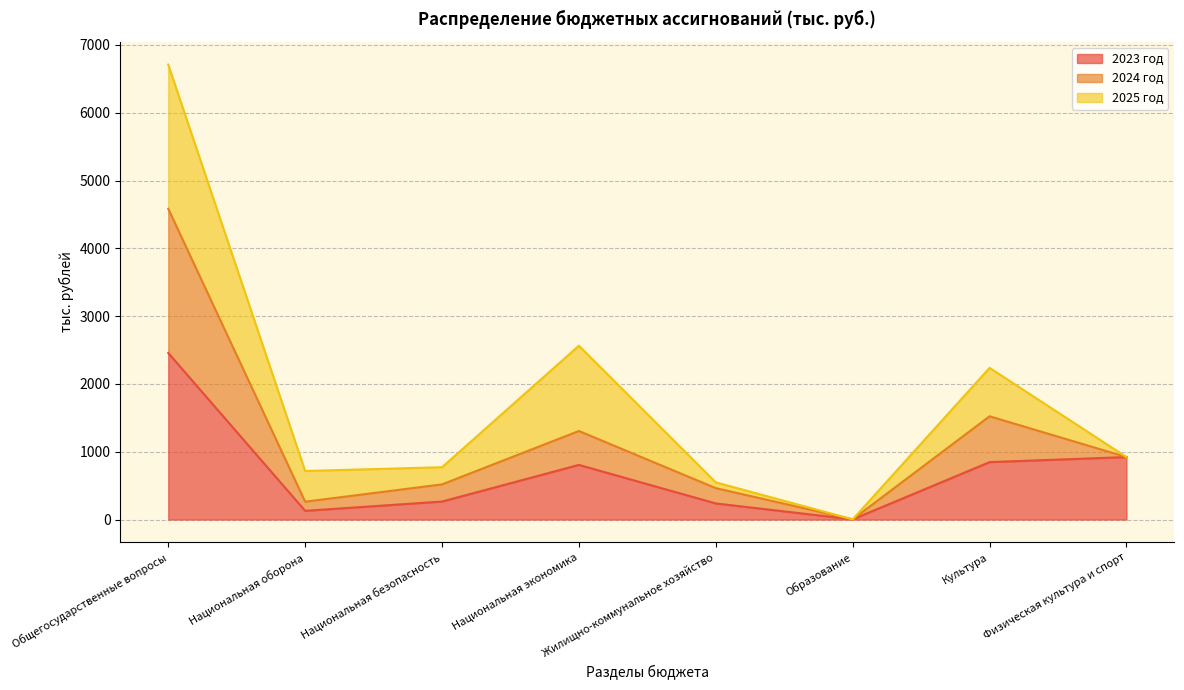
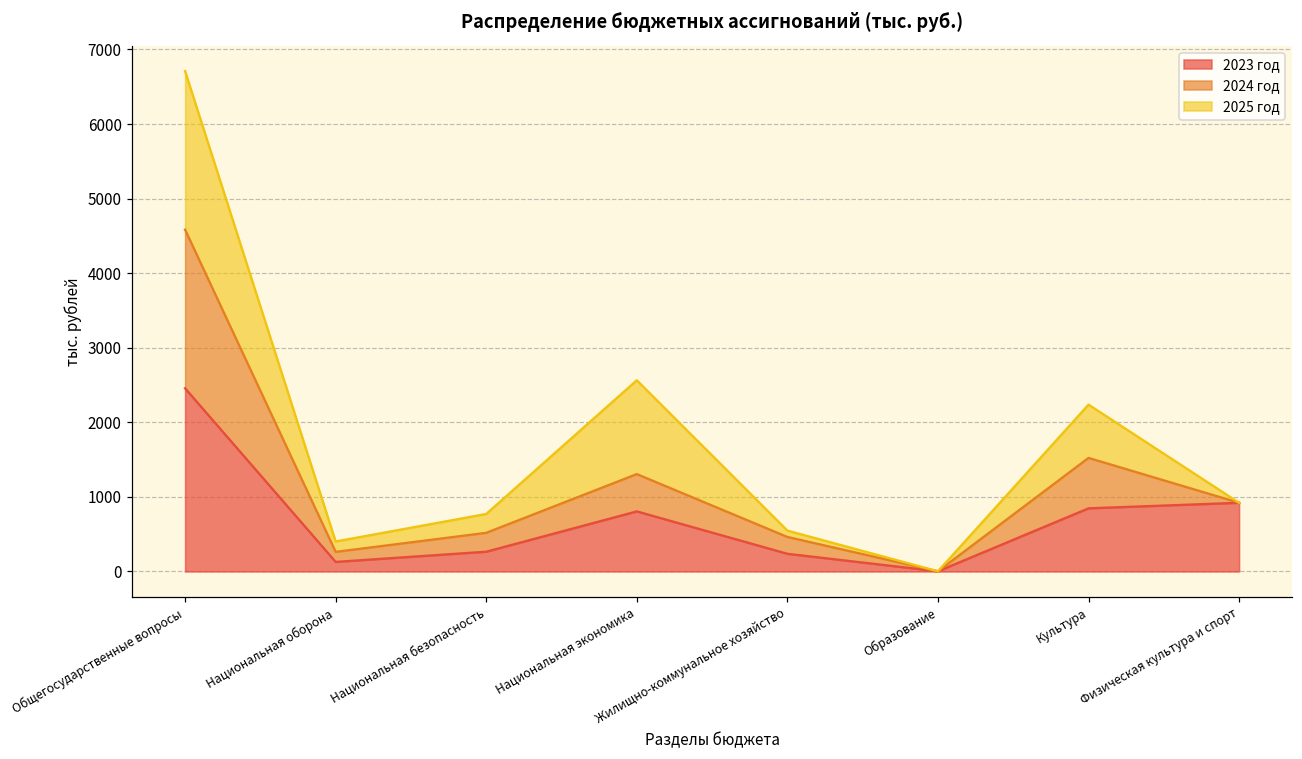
  {
    "2025 год": {
      "Общегосударственные вопросы": 2100,
-     "Национальная оборона": 500,
+     "Национальная оборона": 100,
      "Национальная безопасность": 300,
      "Национальная экономика": 1300,
      "Жилищно-коммунальное хозяйство": 100,
      "Культура": 700
    }
  }
